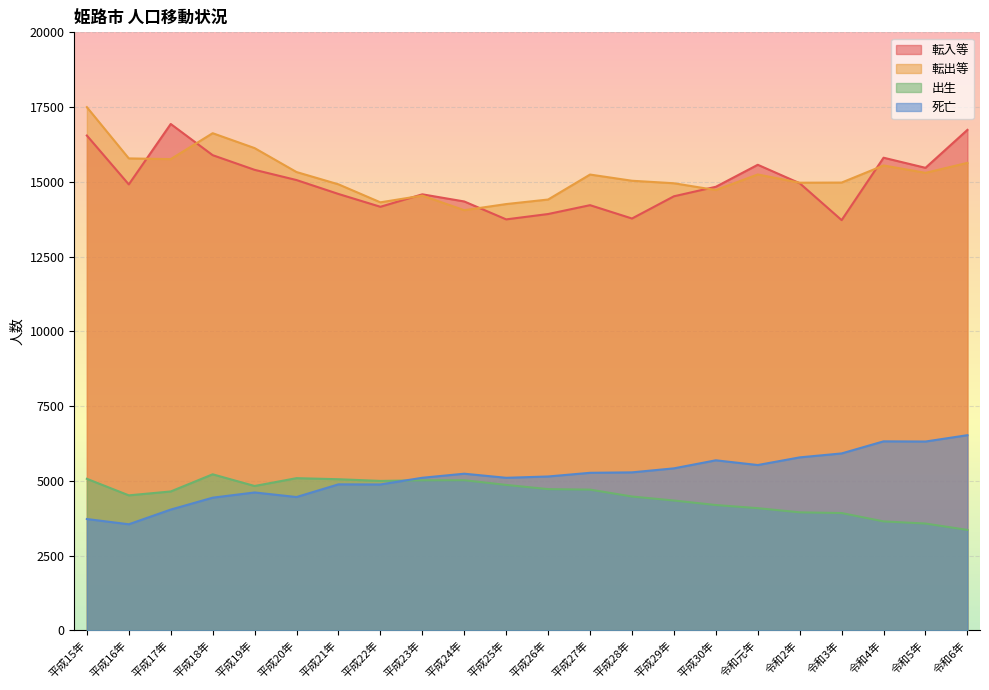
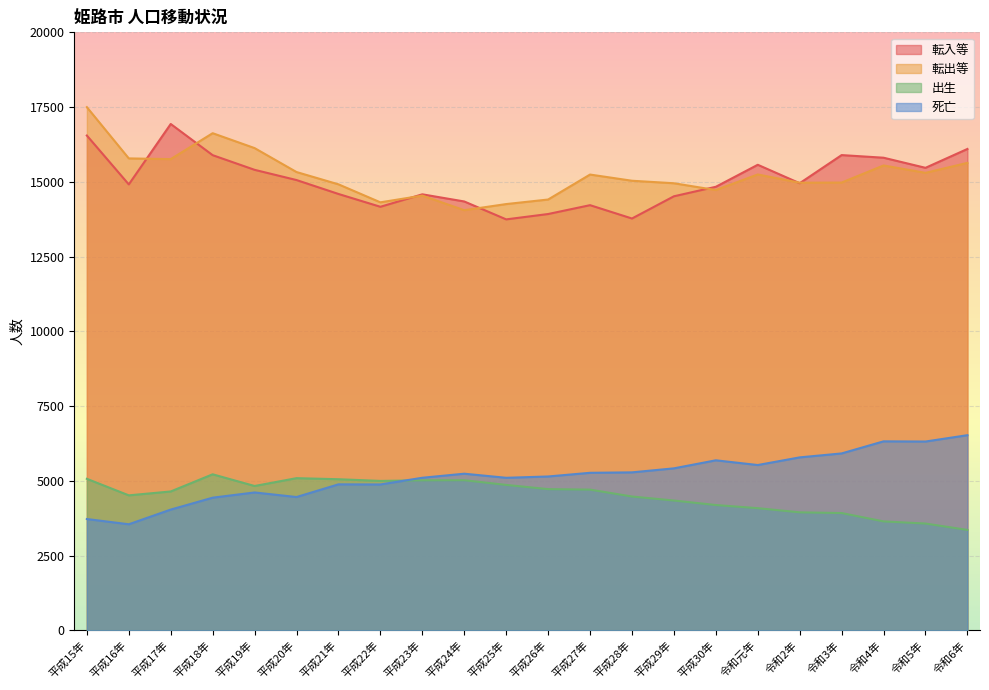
  {
    "転入等": {
      "平成15年": 16500,
      "平成16年": 14900,
      "平成17年": 16900,
      "平成18年": 15900,
      "平成19年": 15400,
      "平成20年": 15100,
      "平成21年": 14600,
      "平成22年": 14200,
      "平成24年": 14300,
      "平成25年": 13700,
      "平成26年": 13900,
      "平成27年": 14200,
      "平成28年": 13800,
      "平成29年": 14500,
      "平成30年": 14800,
      "令和元年": 15600,
-     "令和3年": 13700,
+     "令和3年": 15900,
      "令和4年": 15800,
      "令和5年": 15500,
-     "令和6年": 16700
+     "令和6年": 16100
    },
    "転出等": {
      "平成15年": 17500,
      "平成16年": 15800,
      "平成17年": 15800,
      "平成18年": 16600,
      "平成19年": 16100,
      "平成20年": 15300,
      "平成21年": 14900,
      "平成22年": 14300,
      "平成24年": 14100,
      "平成25年": 14300,
      "平成26年": 14400,
      "平成27年": 15200,
      "平成28年": 15000,
      "平成29年": 15000,
      "平成30年": 14700,
      "令和元年": 15200,
      "令和3年": 15000,
      "令和4年": 15500,
      "令和5年": 15300,
      "令和6年": 15600
    },
    "出生": {
      "平成15年": 5100,
      "平成16年": 4500,
      "平成17年": 4600,
      "平成18年": 5200,
      "平成19年": 4800,
      "平成20年": 5100,
      "平成21年": 5100,
      "平成22年": 5000,
      "平成24年": 5000,
      "平成25年": 4900,
      "平成26年": 4700,
      "平成27年": 4700,
      "平成28年": 4500,
      "平成29年": 4300,
      "平成30年": 4200,
      "令和元年": 4100,
      "令和2年": 3900,
      "令和3年": 3900,
      "令和4年": 3600,
      "令和5年": 3600,
      "令和6年": 3400
    },
    "死亡": {
      "平成15年": 3700,
      "平成16年": 3500,
      "平成17年": 4000,
      "平成18年": 4400,
      "平成19年": 4600,
      "平成20年": 4500,
      "平成21年": 4900,
      "平成22年": 4900,
      "平成24年": 5200,
      "平成25年": 5100,
      "平成26年": 5100,
      "平成27年": 5300,
      "平成28年": 5300,
      "平成29年": 5400,
      "平成30年": 5700,
      "令和元年": 5500,
      "令和2年": 5800,
      "令和3年": 5900,
      "令和4年": 6300,
      "令和5年": 6300,
      "令和6年": 6500
    }
  }
